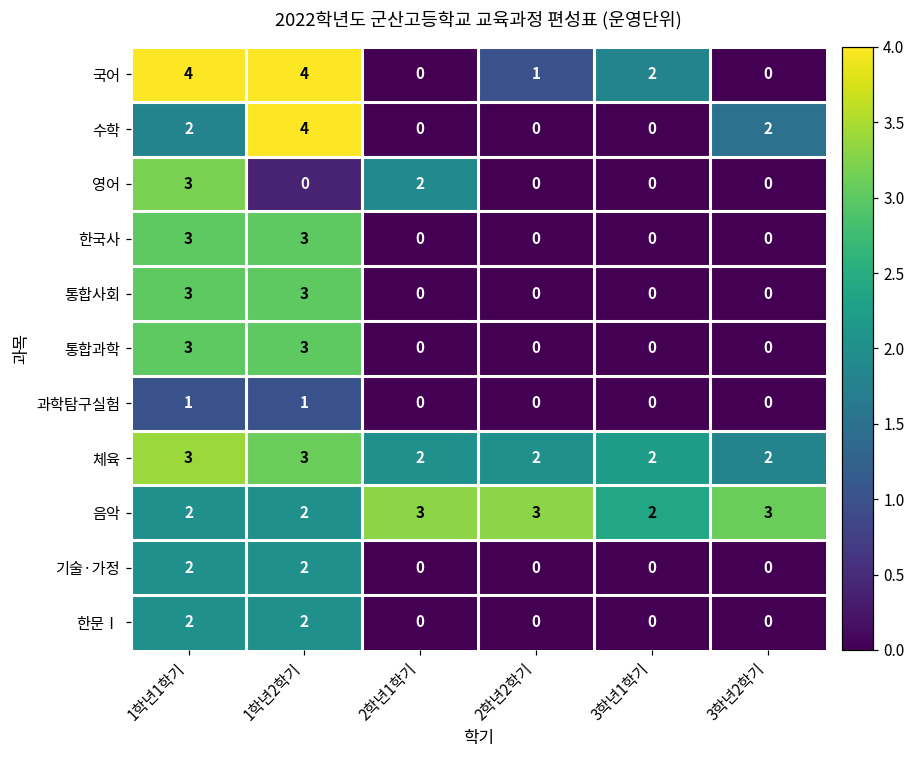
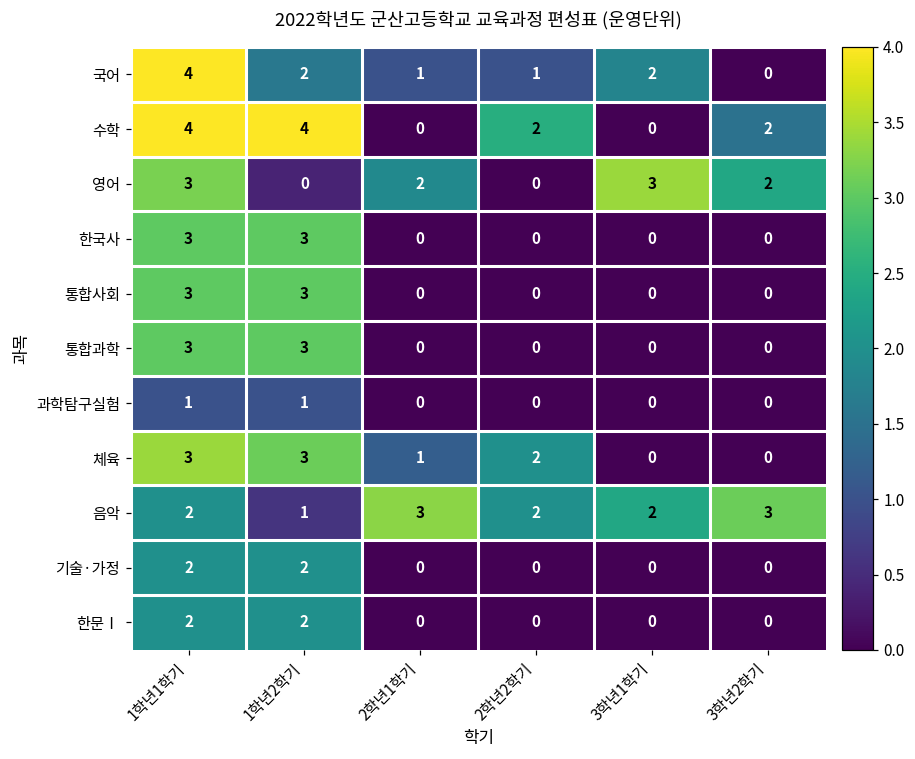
  {
    "국어": {
      "1학년1학기": 4,
-     "1학년2학기": 4,
-     "2학년1학기": 0,
+     "1학년2학기": 2,
+     "2학년1학기": 1,
      "2학년2학기": 1,
      "3학년1학기": 2,
      "3학년2학기": 0
    },
    "수학": {
-     "1학년1학기": 2,
+     "1학년1학기": 4,
      "1학년2학기": 4,
      "2학년1학기": 0,
-     "2학년2학기": 0,
+     "2학년2학기": 2,
      "3학년1학기": 0,
      "3학년2학기": 2
    },
    "영어": {
      "1학년1학기": 3,
      "1학년2학기": 0,
      "2학년1학기": 2,
      "2학년2학기": 0,
-     "3학년1학기": 0,
-     "3학년2학기": 0
+     "3학년1학기": 3,
+     "3학년2학기": 2
    },
    "한국사": {
      "1학년1학기": 3,
      "1학년2학기": 3,
      "2학년1학기": 0,
      "2학년2학기": 0,
      "3학년1학기": 0,
      "3학년2학기": 0
    },
    "통합사회": {
      "1학년1학기": 3,
      "1학년2학기": 3,
      "2학년1학기": 0,
      "2학년2학기": 0,
      "3학년1학기": 0,
      "3학년2학기": 0
    },
    "통합과학": {
      "1학년1학기": 3,
      "1학년2학기": 3,
      "2학년1학기": 0,
      "2학년2학기": 0,
      "3학년1학기": 0,
      "3학년2학기": 0
    },
    "과학탐구실험": {
      "1학년1학기": 1,
      "1학년2학기": 1,
      "2학년1학기": 0,
      "2학년2학기": 0,
      "3학년1학기": 0,
      "3학년2학기": 0
    },
    "체육": {
      "1학년1학기": 3,
      "1학년2학기": 3,
-     "2학년1학기": 2,
+     "2학년1학기": 1,
      "2학년2학기": 2,
-     "3학년1학기": 2,
-     "3학년2학기": 2
+     "3학년1학기": 0,
+     "3학년2학기": 0
    },
    "음악": {
      "1학년1학기": 2,
-     "1학년2학기": 2,
+     "1학년2학기": 1,
      "2학년1학기": 3,
-     "2학년2학기": 3,
+     "2학년2학기": 2,
      "3학년1학기": 2,
      "3학년2학기": 3
    },
    "기술·가정": {
      "1학년1학기": 2,
      "1학년2학기": 2,
      "2학년1학기": 0,
      "2학년2학기": 0,
      "3학년1학기": 0,
      "3학년2학기": 0
    },
    "한문Ⅰ": {
      "1학년1학기": 2,
      "1학년2학기": 2,
      "2학년1학기": 0,
      "2학년2학기": 0,
      "3학년1학기": 0,
      "3학년2학기": 0
    }
  }
